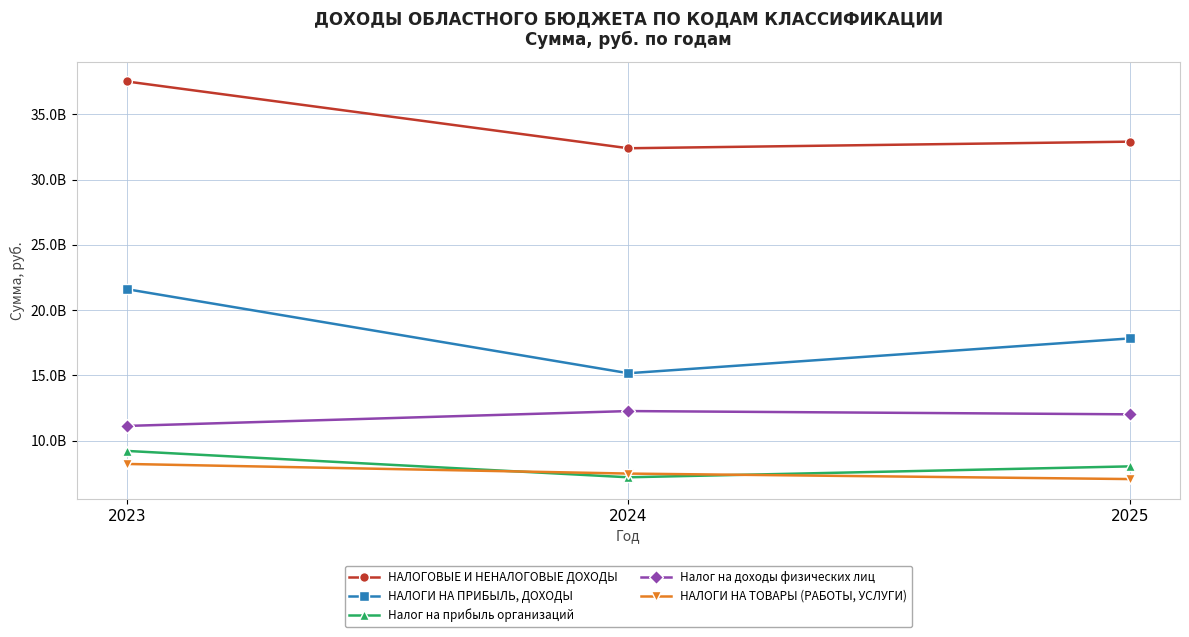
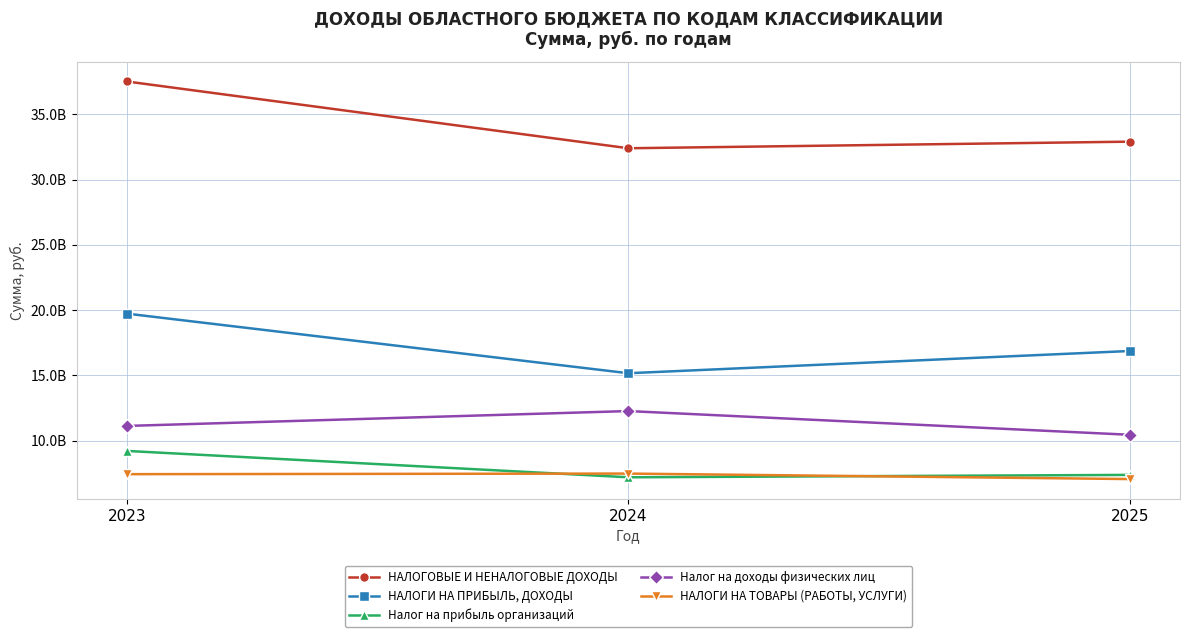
  {
    "НАЛОГОВЫЕ И НЕНАЛОГОВЫЕ ДОХОДЫ": {
      "2023": 37500000000,
      "2024": 32400000000,
      "2025": 32900000000
    },
    "НАЛОГИ НА ПРИБЫЛЬ, ДОХОДЫ": {
-     "2023": 21600000000,
+     "2023": 19700000000,
      "2024": 15200000000,
-     "2025": 17800000000
+     "2025": 16900000000
    },
    "Налог на прибыль организаций": {
      "2023": 9200000000,
      "2024": 7200000000,
-     "2025": 8000000000
+     "2025": 7400000000
    },
    "Налог на доходы физических лиц": {
      "2023": 11100000000,
      "2024": 12300000000,
-     "2025": 12000000000
+     "2025": 10500000000
    },
    "НАЛОГИ НА ТОВАРЫ (РАБОТЫ, УСЛУГИ)": {
-     "2023": 8200000000,
+     "2023": 7400000000,
      "2024": 7500000000,
      "2025": 7100000000
    }
  }
